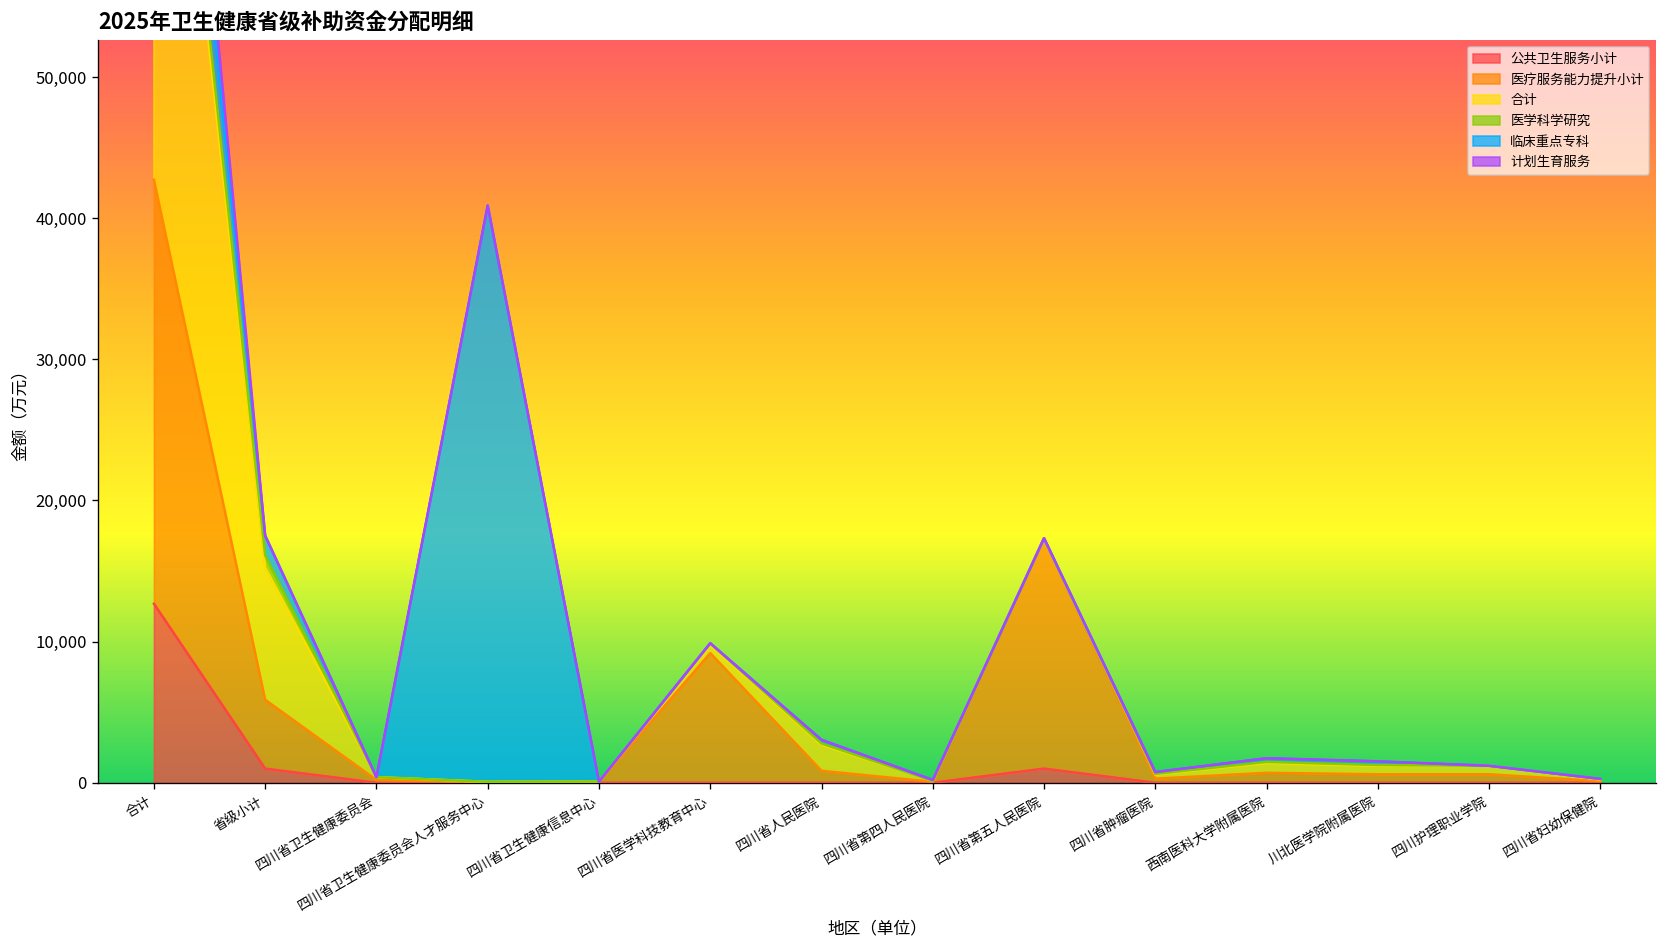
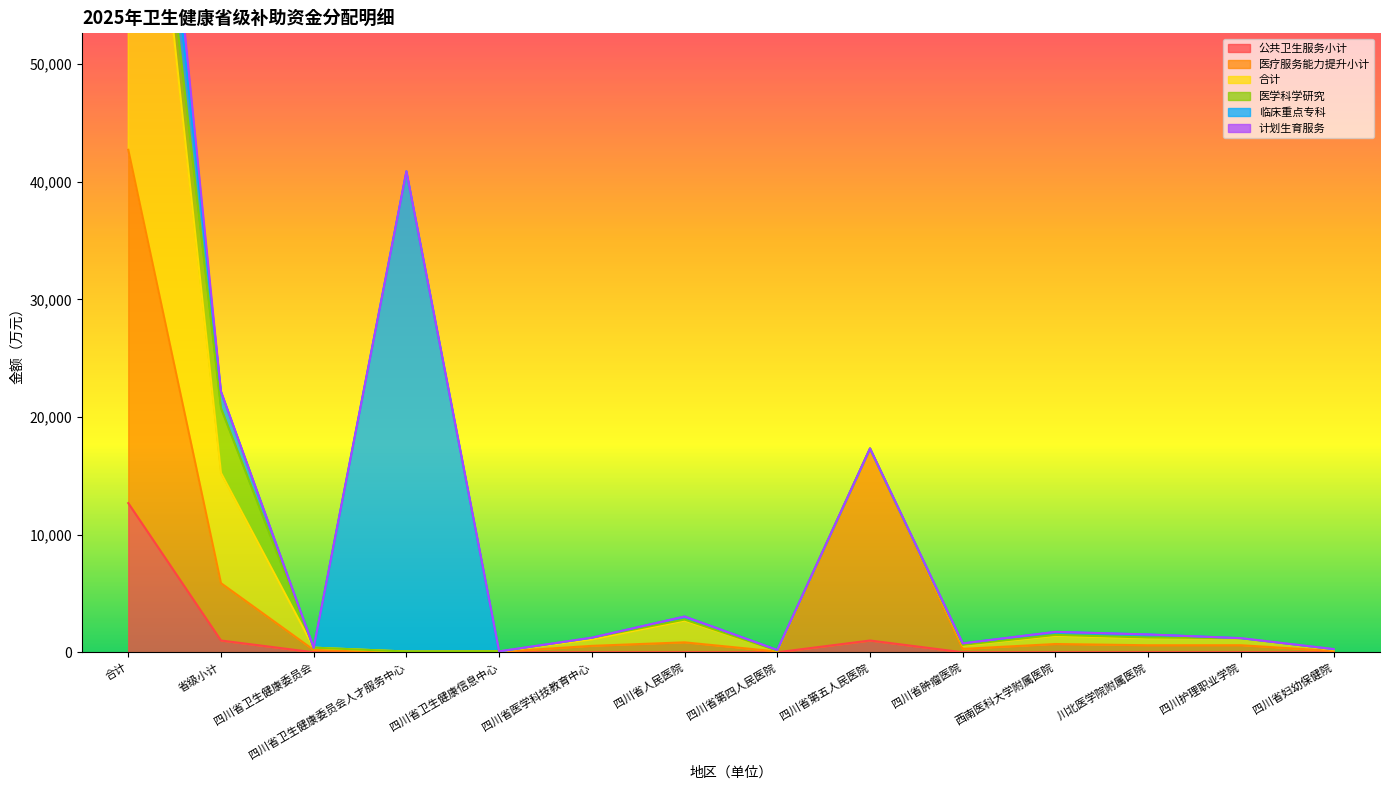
  {
    "公共卫生服务小计": {
      "合计": "12,700",
      "省级小计": "1,000",
      "四川省医学科技教育中心": "0",
      "四川省人民医院": "0",
      "四川省第五人民医院": "1,000",
      "四川省肿瘤医院": "0",
      "西南医科大学附属医院": "0",
      "川北医学院附属医院": "0",
      "四川护理职业学院": "0"
    },
    "医疗服务能力提升小计": {
      "合计": "30,000",
      "省级小计": "4,900",
-     "四川省医学科技教育中心": "9,200",
+     "四川省医学科技教育中心": "500",
      "四川省人民医院": "800",
      "四川省肿瘤医院": "300",
      "西南医科大学附属医院": "700",
      "川北医学院附属医院": "600",
      "四川护理职业学院": "600"
    },
    "合计": {
      "省级小计": "9,400"
    },
    "医学科学研究": {
-     "省级小计": "900"
+     "省级小计": "5,500"
    }
  }
